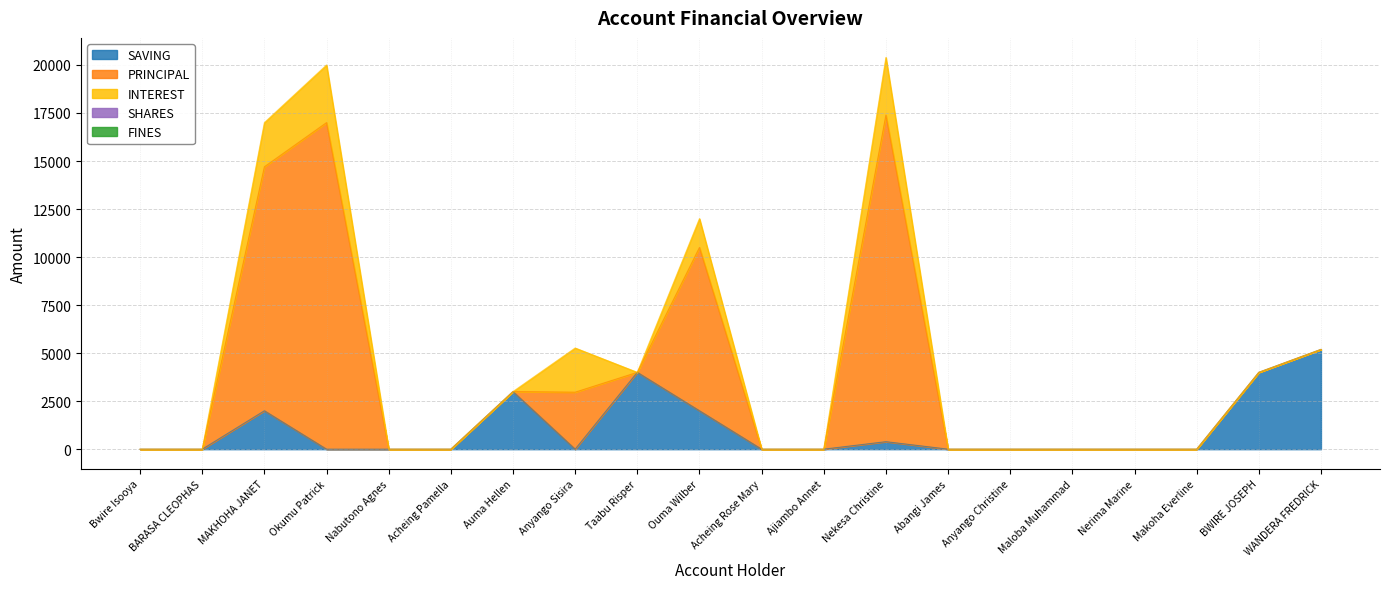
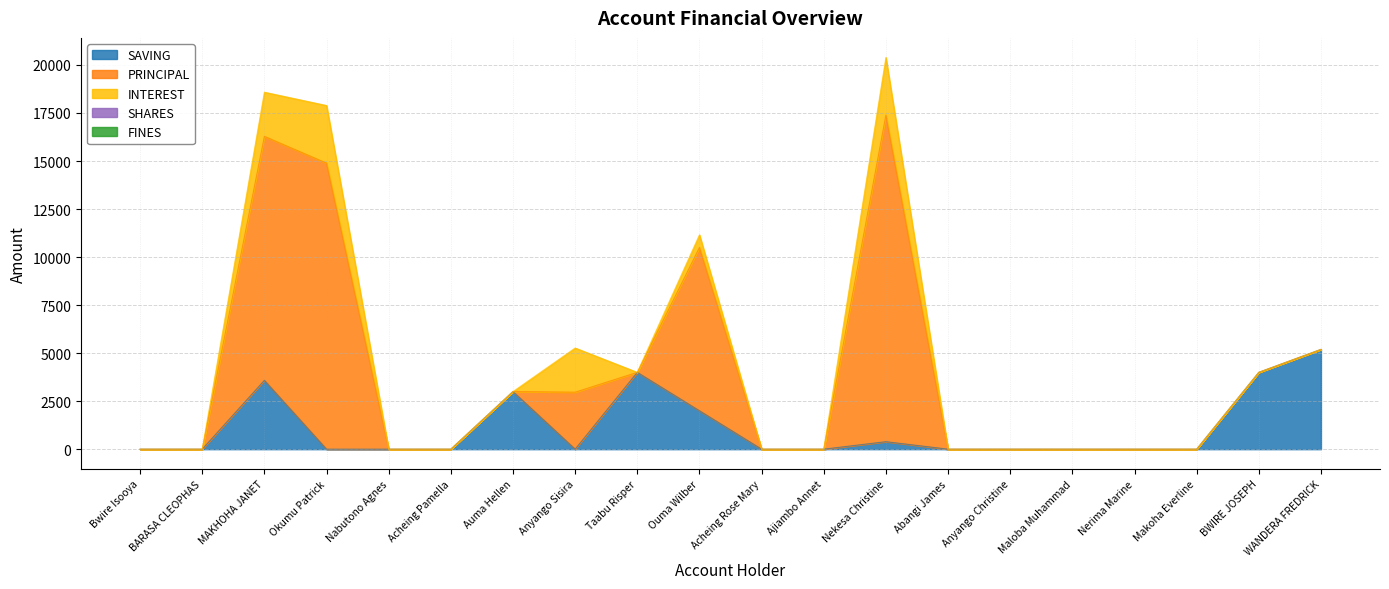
  {
    "SAVING": {
-     "MAKHOHA JANET": 2000,
+     "MAKHOHA JANET": 3600,
      "Okumu Patrick": 0,
      "Anyango Sisira": 0,
      "Ouma Wilber": 2000,
      "Nekesa Christine": 400
    },
    "PRINCIPAL": {
      "MAKHOHA JANET": 12700,
-     "Okumu Patrick": 17000,
+     "Okumu Patrick": 14900,
      "Anyango Sisira": 3000,
      "Ouma Wilber": 8500,
      "Nekesa Christine": 17000
    },
    "INTEREST": {
      "MAKHOHA JANET": 2300,
      "Okumu Patrick": 3000,
      "Anyango Sisira": 2300,
-     "Ouma Wilber": 1500,
+     "Ouma Wilber": 700,
      "Nekesa Christine": 3000
    }
  }
